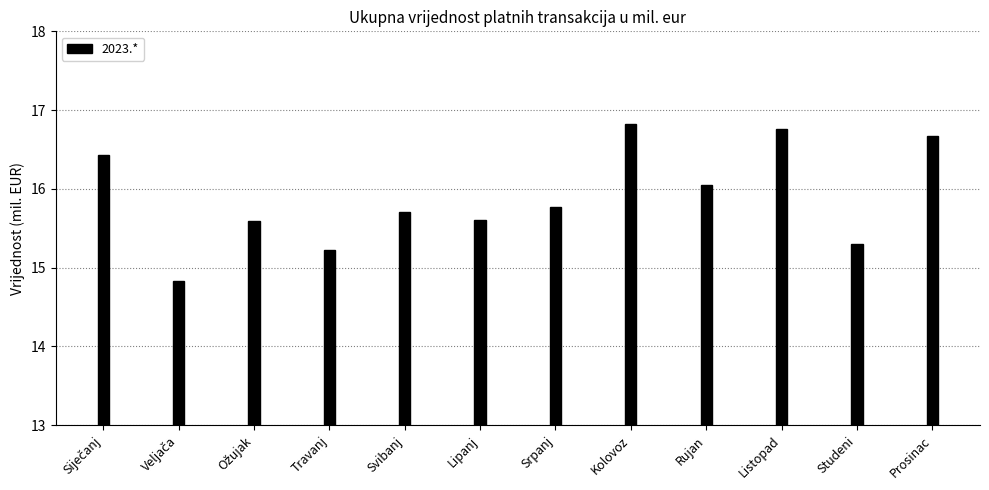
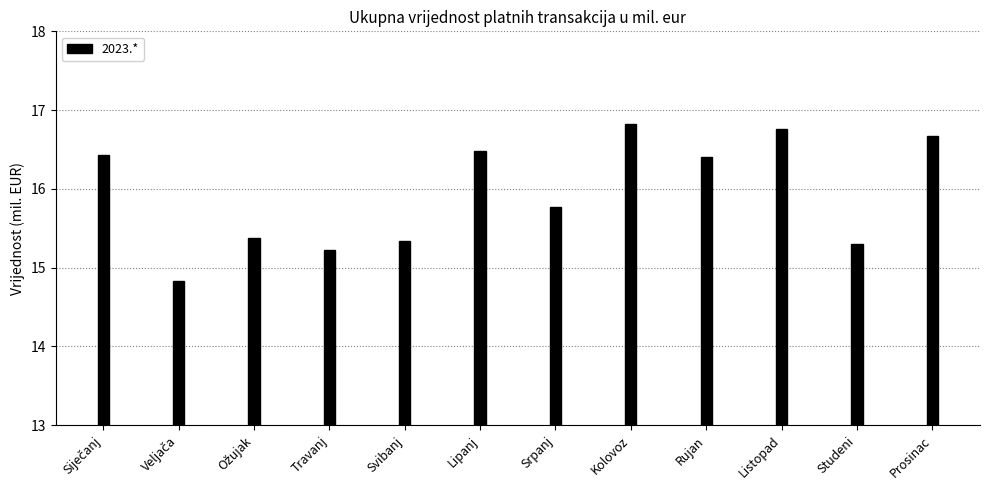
  {
    "Siječanj": 16.4,
    "Veljača": 14.8,
-   "Ožujak": 15.6,
+   "Ožujak": 15.4,
    "Travanj": 15.2,
-   "Svibanj": 15.7,
-   "Lipanj": 15.6,
+   "Svibanj": 15.3,
+   "Lipanj": 16.5,
    "Srpanj": 15.8,
    "Kolovoz": 16.8,
-   "Rujan": 16.0,
+   "Rujan": 16.4,
    "Listopad": 16.8,
    "Studeni": 15.3,
    "Prosinac": 16.7
  }
